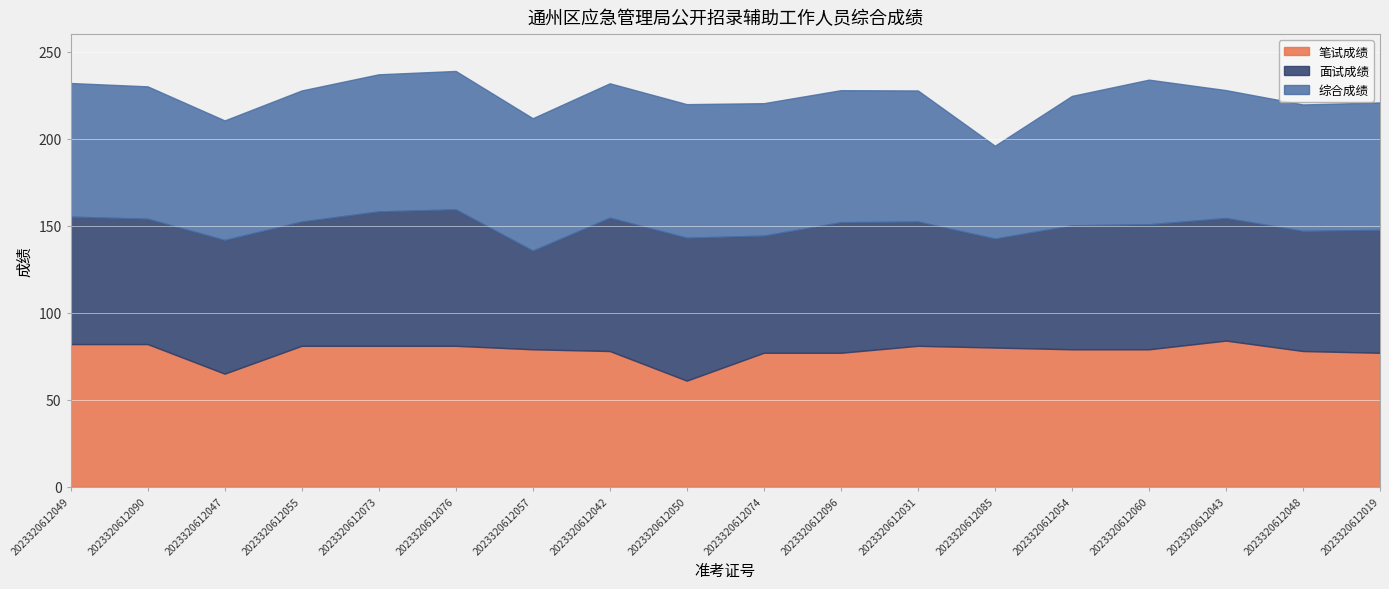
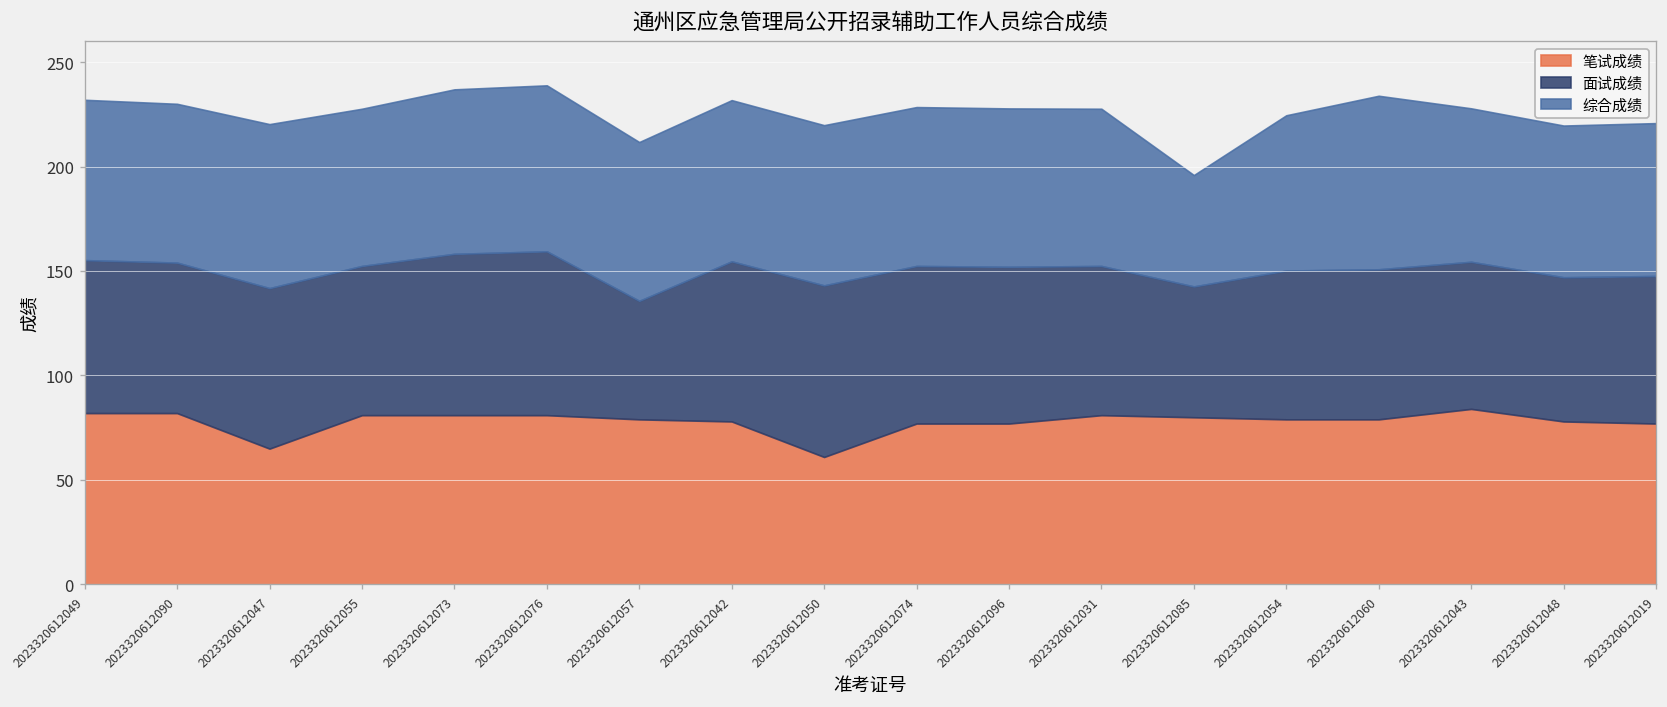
  {
    "笔试成绩": {
      "2023320612049": 82,
      "2023320612090": 82,
      "2023320612047": 65,
      "2023320612055": 81,
      "2023320612073": 81,
      "2023320612076": 81,
      "2023320612057": 79,
      "2023320612042": 78,
      "2023320612050": 61,
      "2023320612074": 77,
      "2023320612096": 77,
      "2023320612031": 81,
      "2023320612085": 80,
      "2023320612054": 79,
      "2023320612060": 79,
      "2023320612043": 84,
      "2023320612048": 78,
      "2023320612019": 77
    },
    "面试成绩": {
      "2023320612049": 73,
      "2023320612090": 72,
      "2023320612047": 77,
      "2023320612055": 71,
      "2023320612073": 77,
      "2023320612076": 78,
      "2023320612057": 57,
      "2023320612042": 77,
      "2023320612050": 82,
-     "2023320612074": 67,
+     "2023320612074": 75,
      "2023320612096": 75,
      "2023320612031": 71,
      "2023320612085": 63,
      "2023320612054": 71,
      "2023320612060": 72,
      "2023320612043": 70,
      "2023320612048": 69,
      "2023320612019": 71
    },
    "综合成绩": {
      "2023320612049": 77,
      "2023320612090": 76,
-     "2023320612047": 69,
+     "2023320612047": 78,
      "2023320612055": 75,
      "2023320612073": 79,
      "2023320612076": 79,
      "2023320612057": 76,
      "2023320612042": 77,
      "2023320612050": 77,
      "2023320612074": 76,
      "2023320612096": 76,
      "2023320612031": 75,
      "2023320612085": 53,
      "2023320612054": 74,
      "2023320612060": 83,
      "2023320612043": 73,
      "2023320612048": 73,
      "2023320612019": 73
    }
  }
